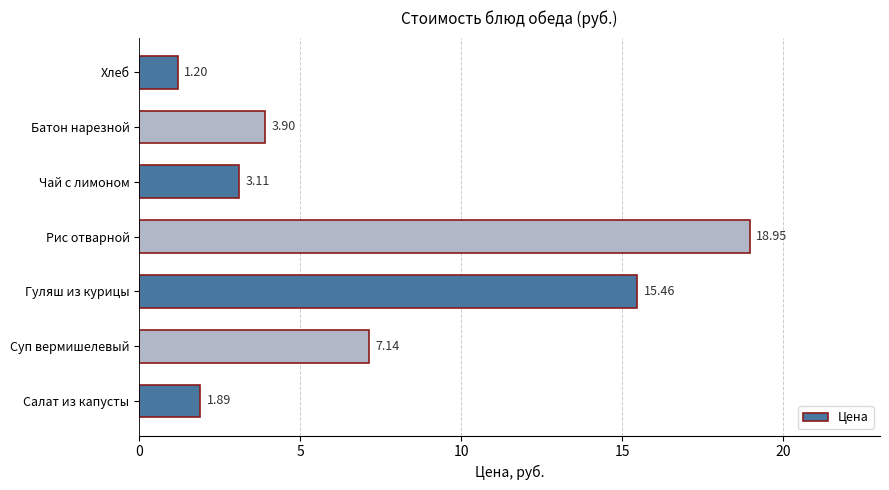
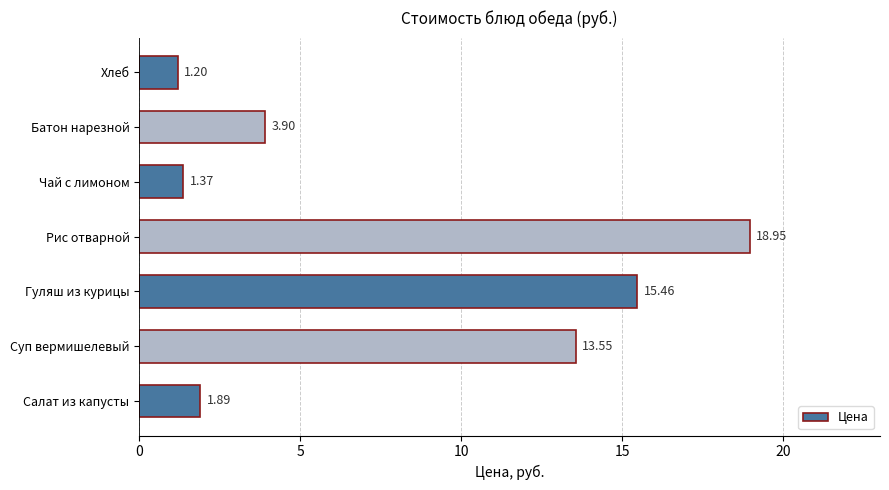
  {
    "Хлеб": 1.20,
    "Батон нарезной": 3.90,
-   "Чай с лимоном": 3.11,
+   "Чай с лимоном": 1.37,
    "Рис отварной": 18.95,
    "Гуляш из курицы": 15.46,
-   "Суп вермишелевый": 7.14,
+   "Суп вермишелевый": 13.55,
    "Салат из капусты": 1.89
  }
